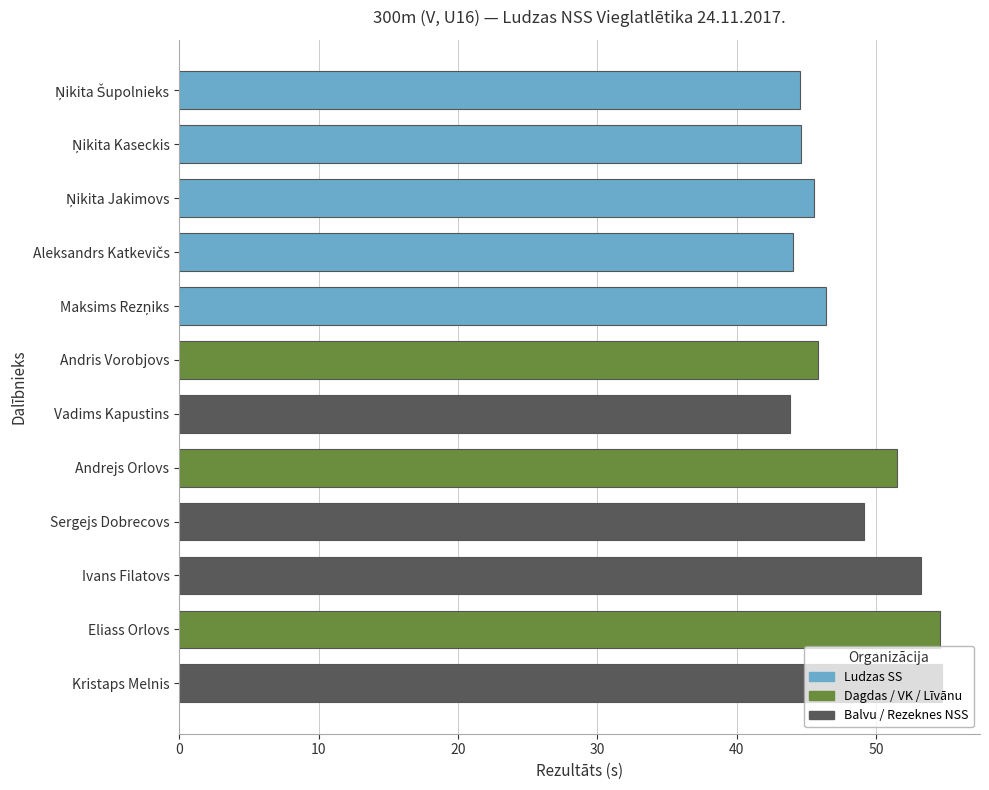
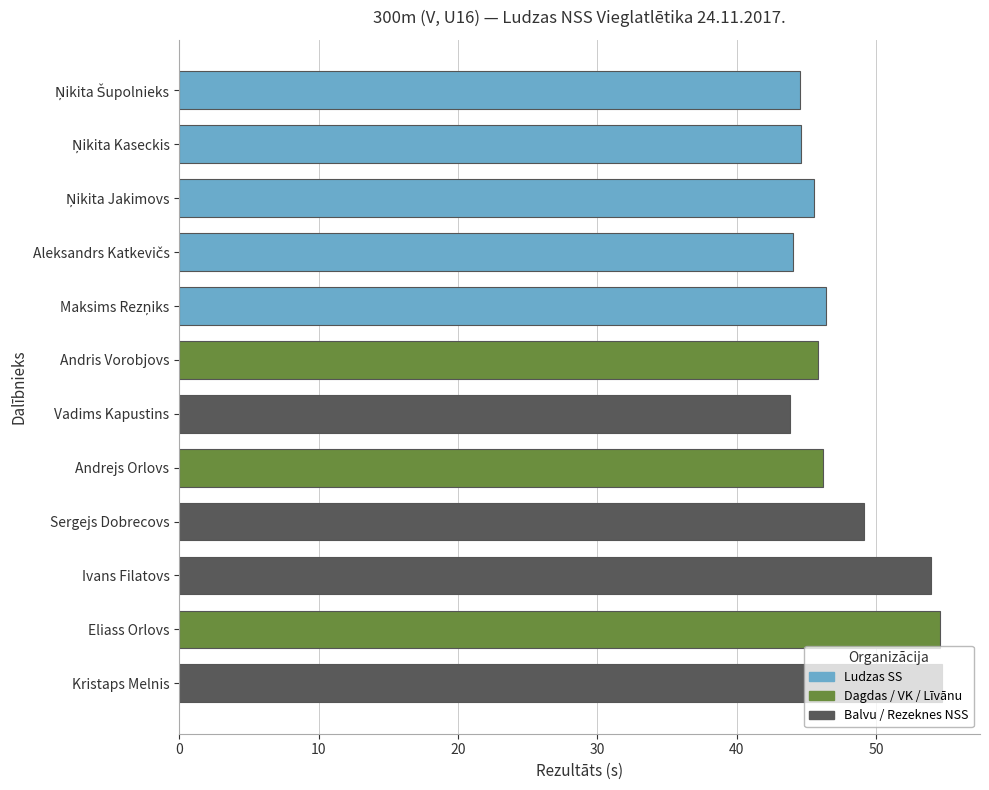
  {
    "Ņikita Šupolnieks": 44.5,
    "Ņikita Kaseckis": 44.6,
    "Ņikita Jakimovs": 45.5,
    "Aleksandrs Katkevičs": 44.0,
    "Maksims Rezņiks": 46.4,
    "Andris Vorobjovs": 45.8,
    "Vadims Kapustins": 43.8,
-   "Andrejs Orlovs": 51.5,
+   "Andrejs Orlovs": 46.2,
    "Sergejs Dobrecovs": 49.1,
-   "Ivans Filatovs": 53.2,
+   "Ivans Filatovs": 53.9,
    "Eliass Orlovs": 54.6
  }
